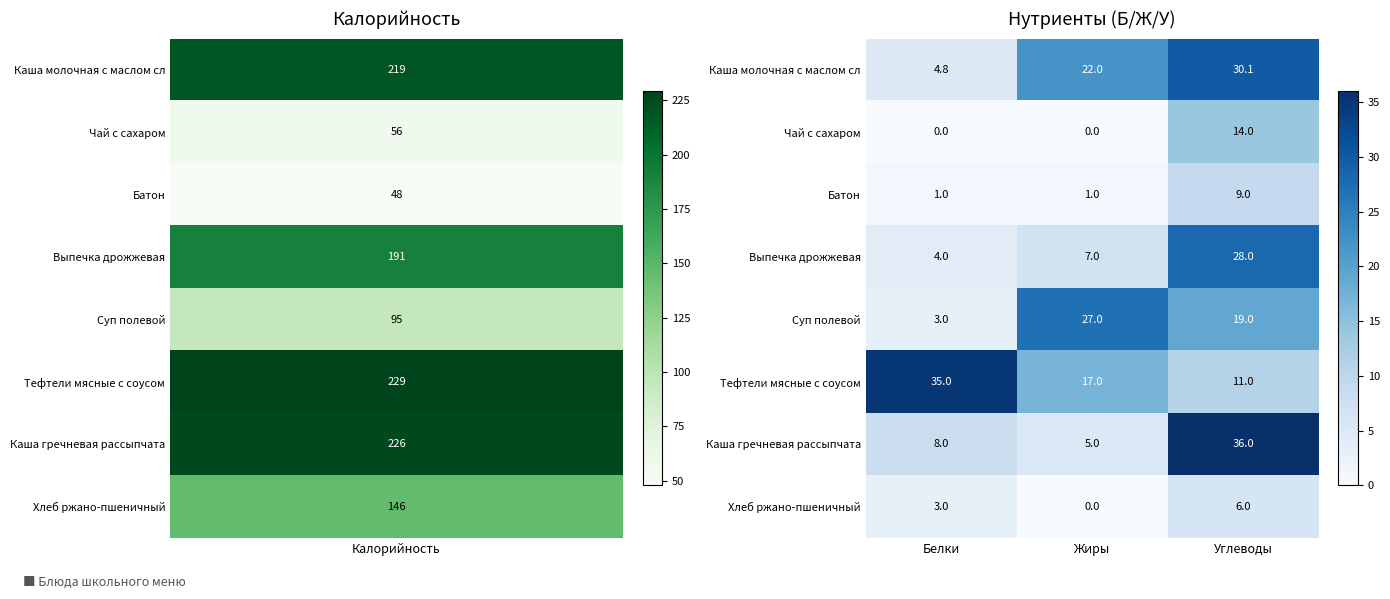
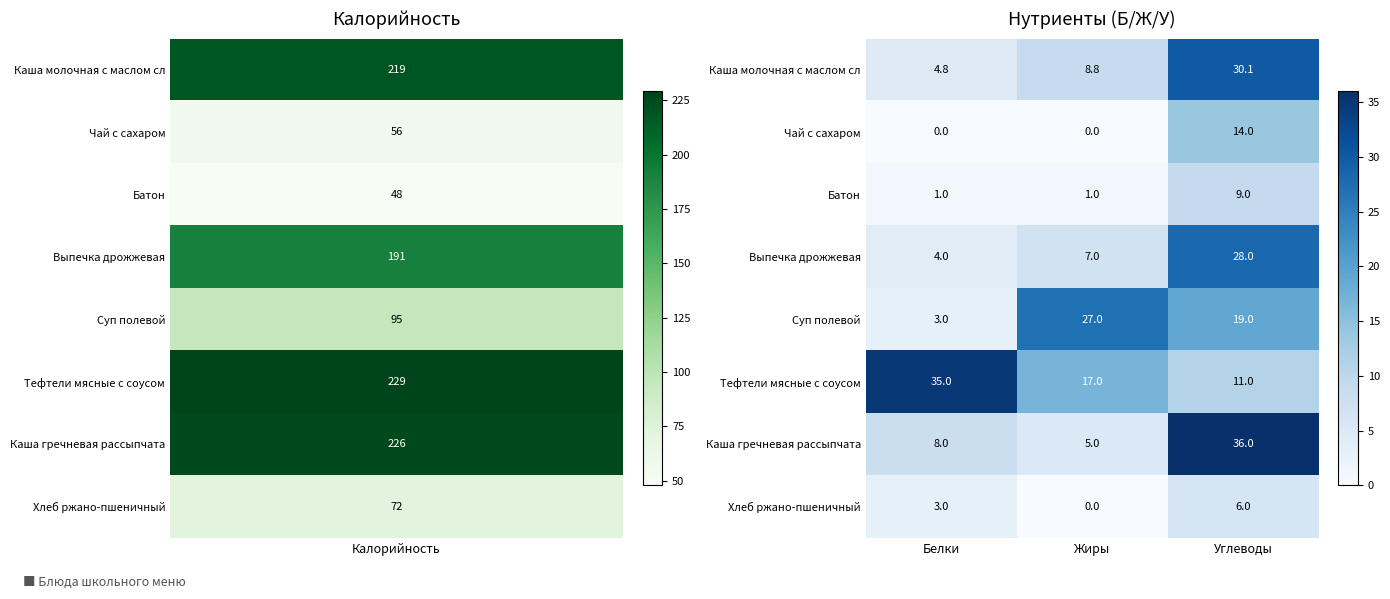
  {
    "Калорийность": {
      "Каша молочная с маслом сл": {
        "Калорийность": 219
      },
      "Чай с сахаром": {
        "Калорийность": 56
      },
      "Батон": {
        "Калорийность": 48
      },
      "Выпечка дрожжевая": {
        "Калорийность": 191
      },
      "Суп полевой": {
        "Калорийность": 95
      },
      "Тефтели мясные с соусом": {
        "Калорийность": 229
      },
      "Каша гречневая рассыпчата": {
        "Калорийность": 226
      },
      "Хлеб ржано-пшеничный": {
-       "Калорийность": 146
+       "Калорийность": 72
      }
    },
    "Нутриенты (Б/Ж/У)": {
      "Каша молочная с маслом сл": {
        "Белки": 4.8,
-       "Жиры": 22.0,
+       "Жиры": 8.8,
        "Углеводы": 30.1
      },
      "Чай с сахаром": {
        "Белки": 0.0,
        "Жиры": 0.0,
        "Углеводы": 14.0
      },
      "Батон": {
        "Белки": 1.0,
        "Жиры": 1.0,
        "Углеводы": 9.0
      },
      "Выпечка дрожжевая": {
        "Белки": 4.0,
        "Жиры": 7.0,
        "Углеводы": 28.0
      },
      "Суп полевой": {
        "Белки": 3.0,
        "Жиры": 27.0,
        "Углеводы": 19.0
      },
      "Тефтели мясные с соусом": {
        "Белки": 35.0,
        "Жиры": 17.0,
        "Углеводы": 11.0
      },
      "Каша гречневая рассыпчата": {
        "Белки": 8.0,
        "Жиры": 5.0,
        "Углеводы": 36.0
      },
      "Хлеб ржано-пшеничный": {
        "Белки": 3.0,
        "Жиры": 0.0,
        "Углеводы": 6.0
      }
    }
  }
